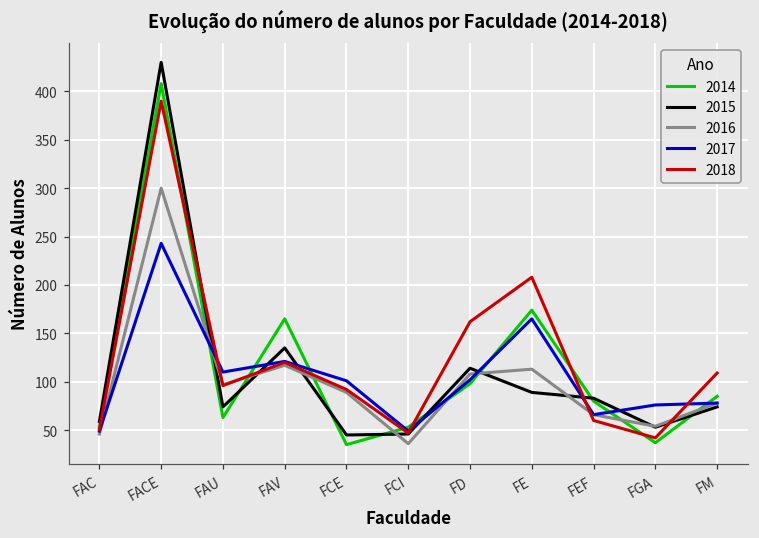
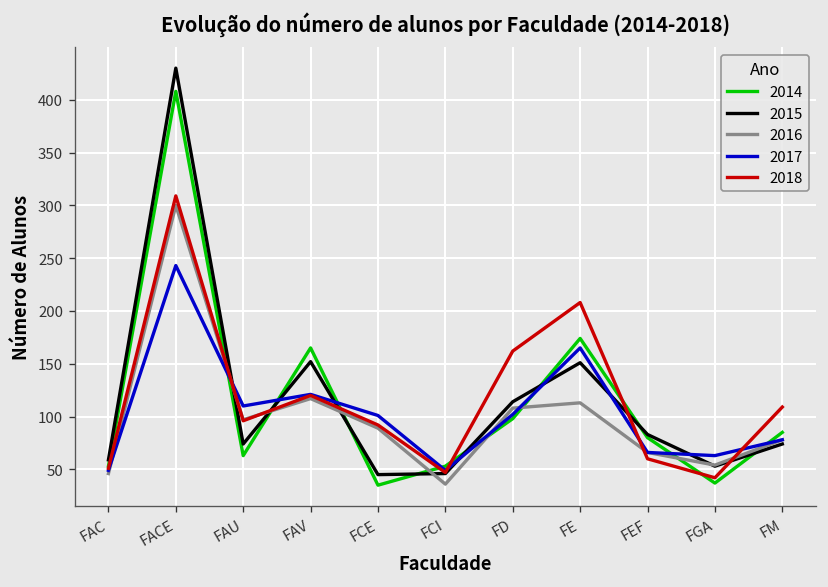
  {
    "2014": {
      "FACE": 410,
      "FAU": 60,
      "FAV": 170,
      "FCE": 40,
      "FCI": 50,
      "FD": 100,
      "FE": 170,
      "FEF": 80,
      "FGA": 40,
      "FM": 90
    },
    "2015": {
      "FAC": 60,
      "FACE": 430,
      "FAU": 70,
-     "FAV": 140,
+     "FAV": 150,
      "FCE": 50,
      "FD": 110,
-     "FE": 90,
+     "FE": 150,
      "FEF": 80,
      "FM": 70
    },
    "2016": {
      "FAC": 50,
      "FACE": 300,
      "FAV": 120,
      "FCE": 90,
      "FCI": 40,
      "FD": 110,
      "FE": 110
    },
    "2017": {
      "FACE": 240,
      "FAU": 110,
      "FCE": 100,
      "FD": 100,
      "FE": 170,
-     "FGA": 80
+     "FGA": 60
    },
    "2018": {
-     "FACE": 390,
+     "FACE": 310,
      "FCE": 90,
      "FD": 160,
      "FE": 210,
      "FEF": 60,
      "FGA": 40,
      "FM": 110
    }
  }
